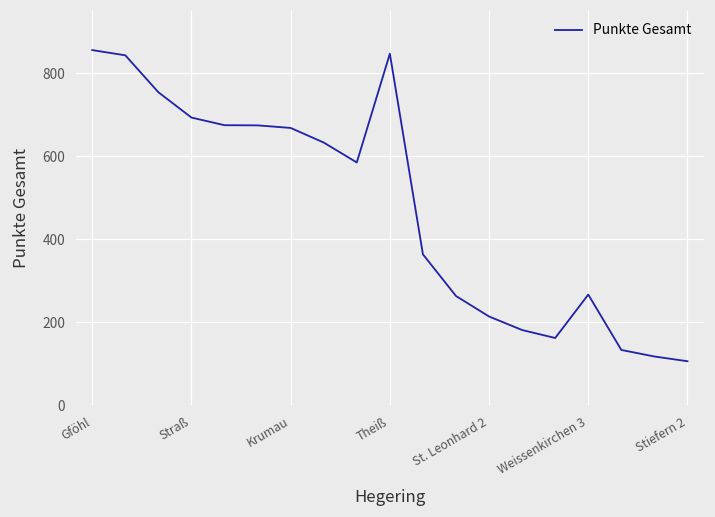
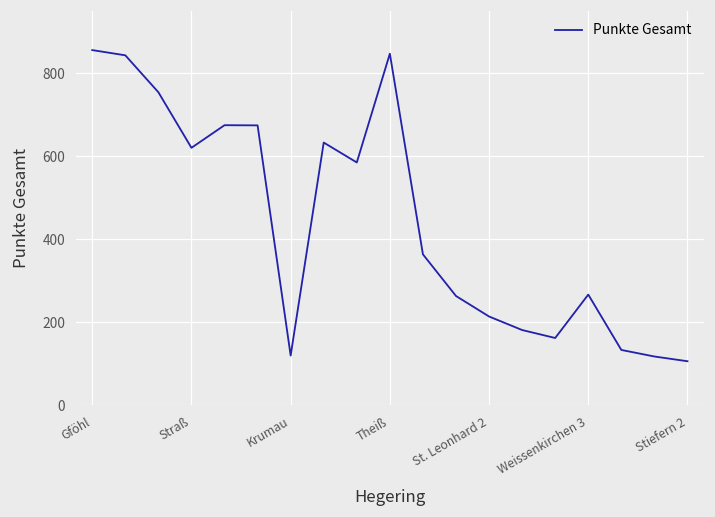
  {
    "Gföhl": 860,
-   "Straß": 690,
-   "Krumau": 670,
+   "Straß": 620,
+   "Krumau": 120,
    "Theiß": 850,
    "St. Leonhard 2": 210,
    "Weissenkirchen 3": 270,
    "Stiefern 2": 110
  }
